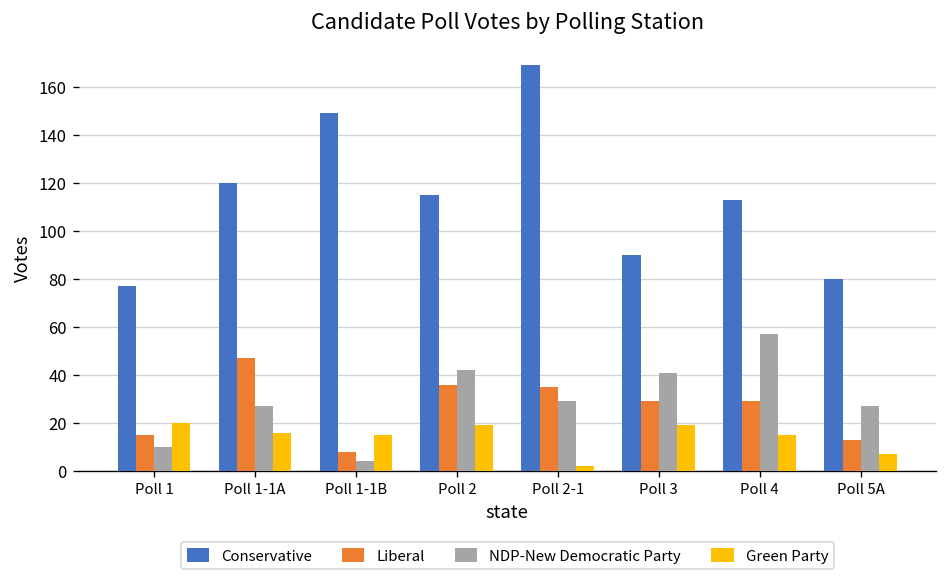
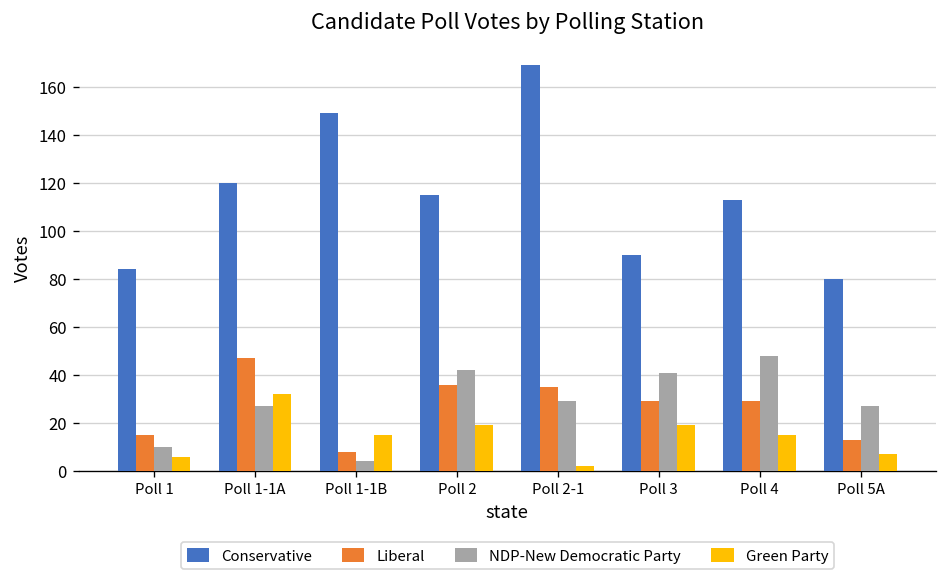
  {
    "Conservative": {
-     "Poll 1": 77,
+     "Poll 1": 84,
      "Poll 1-1A": 120,
      "Poll 1-1B": 149,
      "Poll 2": 115,
      "Poll 2-1": 169,
      "Poll 3": 90,
      "Poll 4": 113,
      "Poll 5A": 80
    },
    "Liberal": {
      "Poll 1": 15,
      "Poll 1-1A": 47,
      "Poll 1-1B": 8,
      "Poll 2": 36,
      "Poll 2-1": 35,
      "Poll 3": 29,
      "Poll 4": 29,
      "Poll 5A": 13
    },
    "NDP-New Democratic Party": {
      "Poll 1": 10,
      "Poll 1-1A": 27,
      "Poll 1-1B": 4,
      "Poll 2": 42,
      "Poll 2-1": 29,
      "Poll 3": 41,
-     "Poll 4": 57,
+     "Poll 4": 48,
      "Poll 5A": 27
    },
    "Green Party": {
-     "Poll 1": 20,
-     "Poll 1-1A": 16,
+     "Poll 1": 6,
+     "Poll 1-1A": 32,
      "Poll 1-1B": 15,
      "Poll 2": 19,
      "Poll 2-1": 2,
      "Poll 3": 19,
      "Poll 4": 15,
      "Poll 5A": 7
    }
  }
